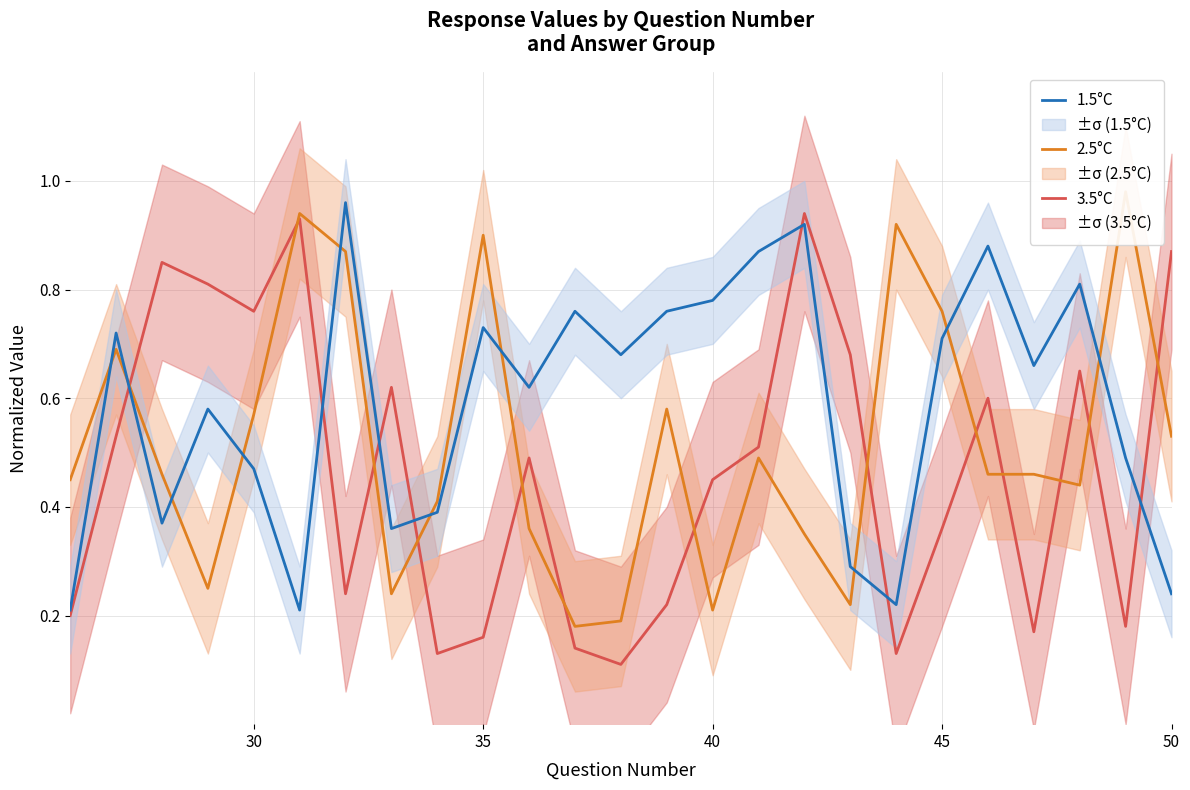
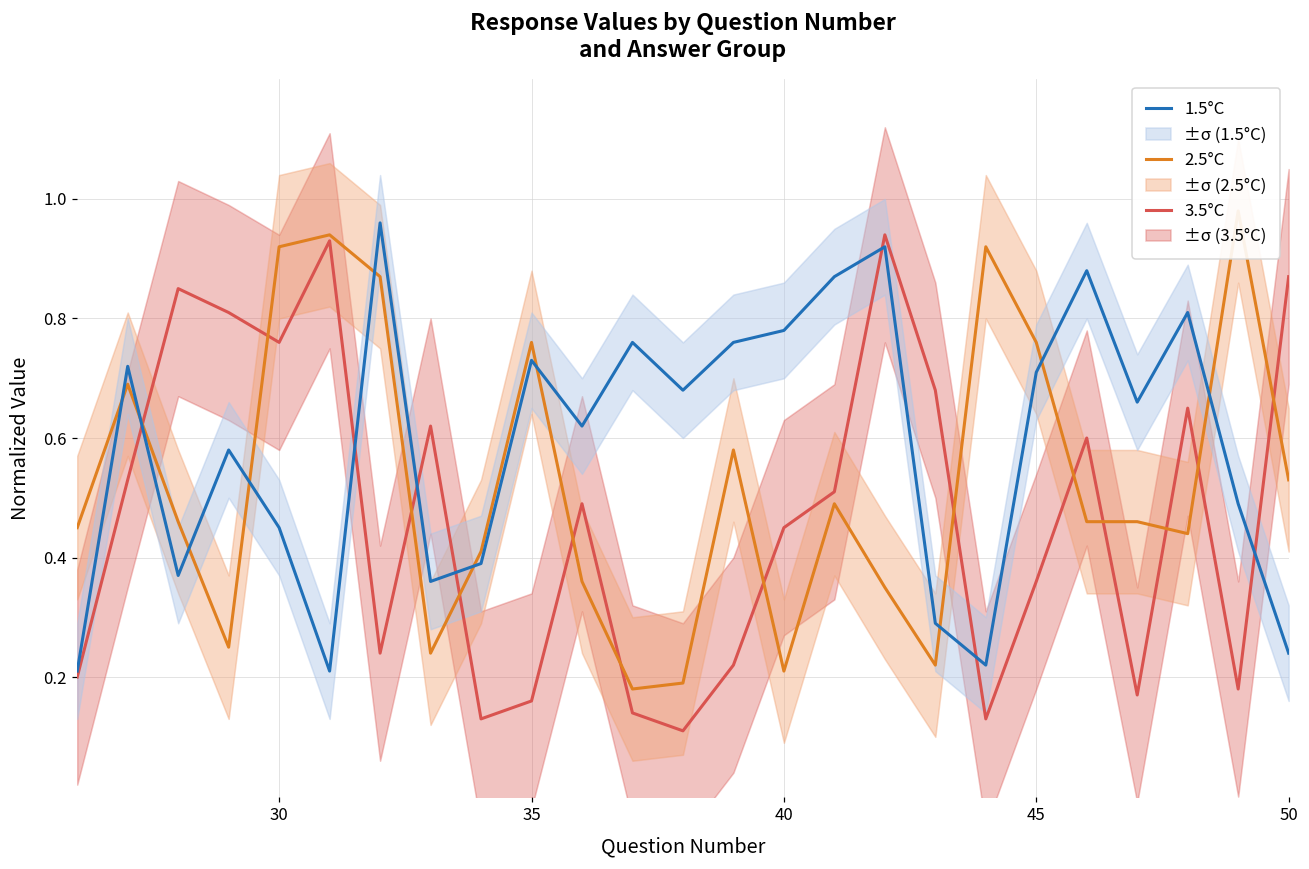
  {
    "2.5°C": {
-     "30": 0.57,
-     "35": 0.90,
+     "30": 0.92,
+     "35": 0.76,
      "40": 0.21,
      "45": 0.76,
      "50": 0.53
    },
    "1.5°C": {
-     "30": 0.47,
+     "30": 0.45,
      "35": 0.73,
      "40": 0.78,
      "45": 0.71,
      "50": 0.24
    }
  }
